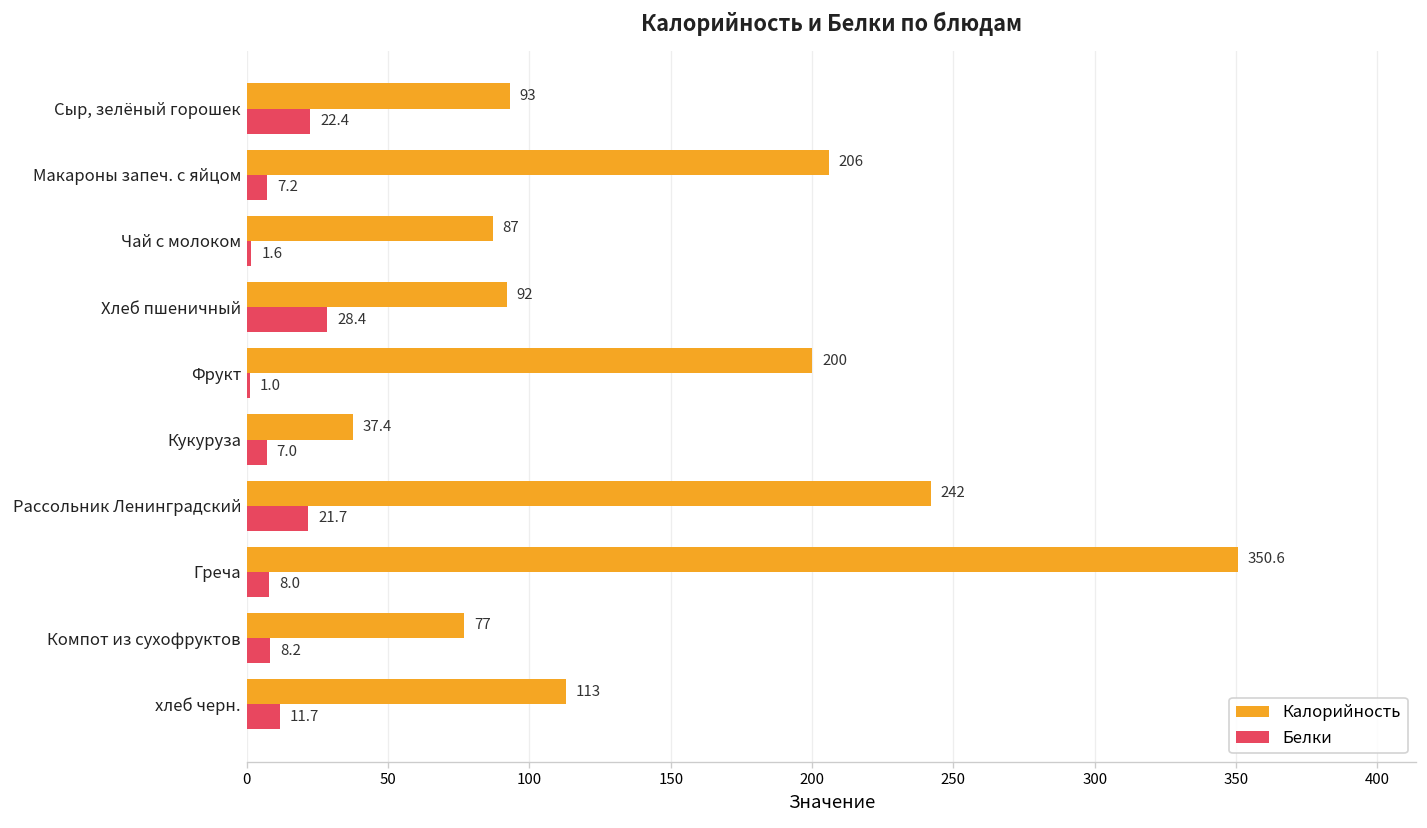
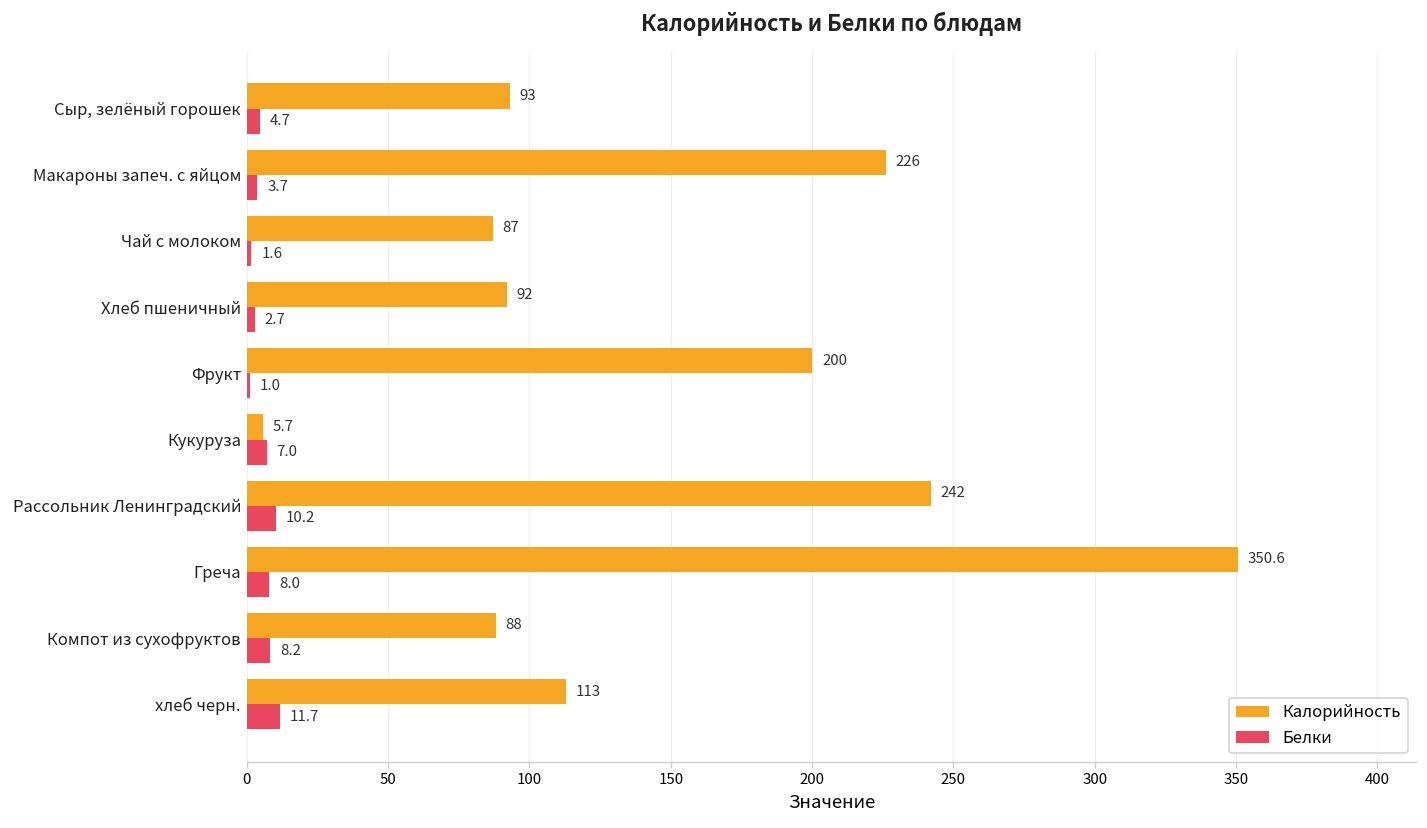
  {
    "Калорийность": {
      "Сыр, зелёный горошек": 93,
-     "Макароны запеч. с яйцом": 206,
+     "Макароны запеч. с яйцом": 226,
      "Чай с молоком": 87,
      "Хлеб пшеничный": 92,
      "Фрукт": 200,
-     "Кукуруза": 37.4,
+     "Кукуруза": 5.7,
      "Рассольник Ленинградский": 242,
      "Греча": 350.6,
-     "Компот из сухофруктов": 77,
+     "Компот из сухофруктов": 88,
      "хлеб черн.": 113
    },
    "Белки": {
-     "Сыр, зелёный горошек": 22.4,
-     "Макароны запеч. с яйцом": 7.2,
+     "Сыр, зелёный горошек": 4.7,
+     "Макароны запеч. с яйцом": 3.7,
      "Чай с молоком": 1.6,
-     "Хлеб пшеничный": 28.4,
+     "Хлеб пшеничный": 2.7,
      "Фрукт": 1.0,
      "Кукуруза": 7.0,
-     "Рассольник Ленинградский": 21.7,
+     "Рассольник Ленинградский": 10.2,
      "Греча": 8.0,
      "Компот из сухофруктов": 8.2,
      "хлеб черн.": 11.7
    }
  }
